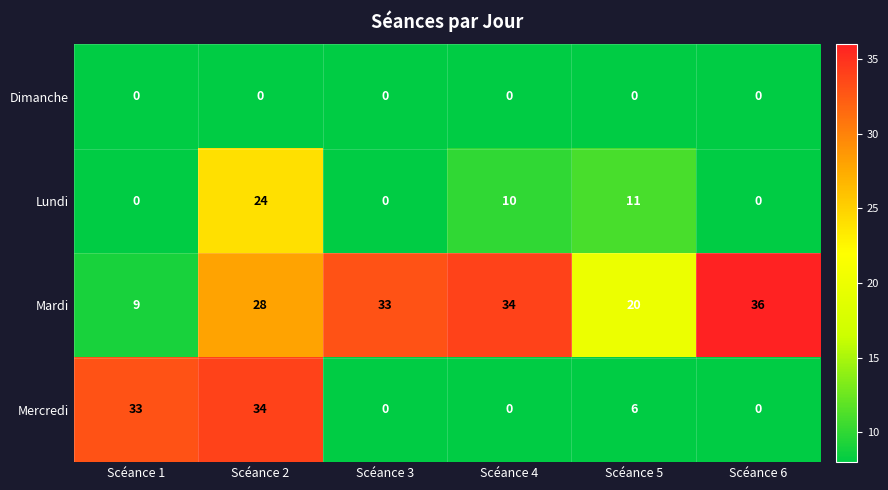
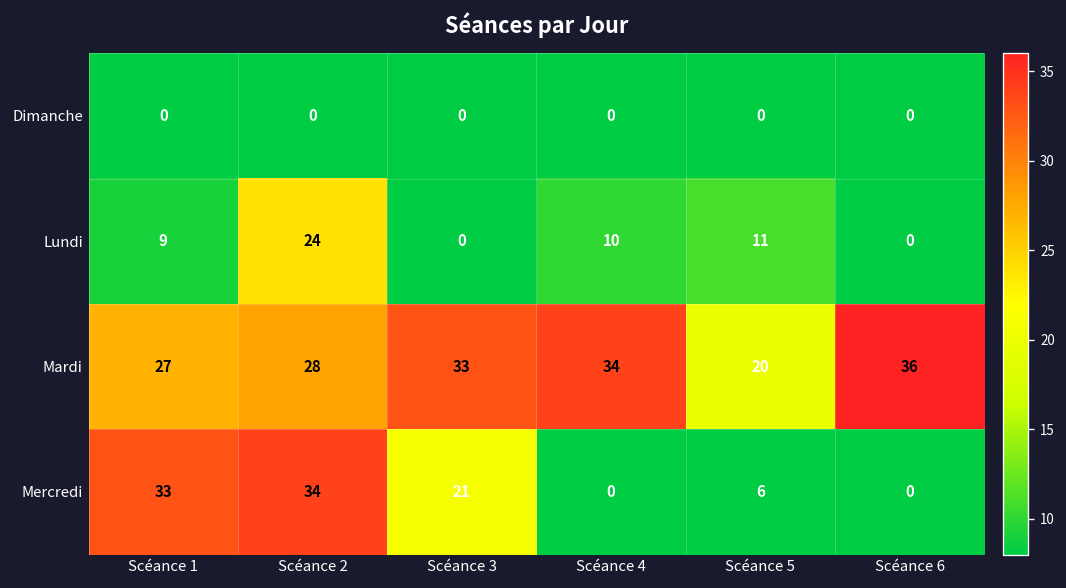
  {
    "Dimanche": {
      "Scéance 1": 0,
      "Scéance 2": 0,
      "Scéance 3": 0,
      "Scéance 4": 0,
      "Scéance 5": 0,
      "Scéance 6": 0
    },
    "Lundi": {
-     "Scéance 1": 0,
+     "Scéance 1": 9,
      "Scéance 2": 24,
      "Scéance 3": 0,
      "Scéance 4": 10,
      "Scéance 5": 11,
      "Scéance 6": 0
    },
    "Mardi": {
-     "Scéance 1": 9,
+     "Scéance 1": 27,
      "Scéance 2": 28,
      "Scéance 3": 33,
      "Scéance 4": 34,
      "Scéance 5": 20,
      "Scéance 6": 36
    },
    "Mercredi": {
      "Scéance 1": 33,
      "Scéance 2": 34,
-     "Scéance 3": 0,
+     "Scéance 3": 21,
      "Scéance 4": 0,
      "Scéance 5": 6,
      "Scéance 6": 0
    }
  }
